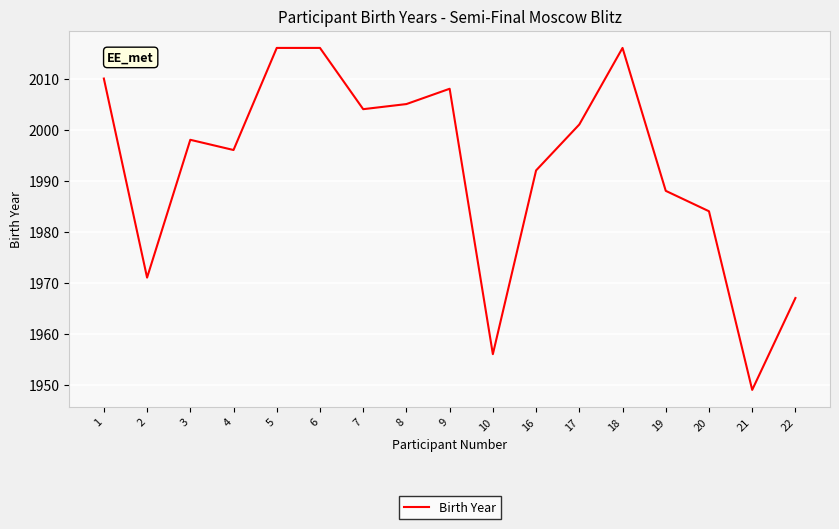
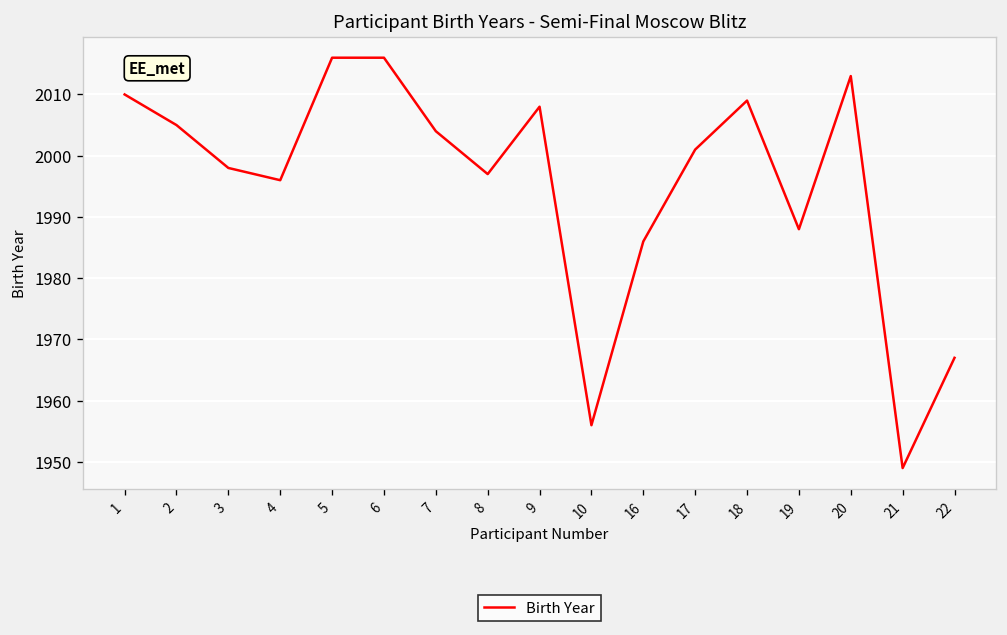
  {
    "1": 2010,
-   "2": 1971,
+   "2": 2005,
    "3": 1998,
    "4": 1996,
    "5": 2016,
    "6": 2016,
    "7": 2004,
-   "8": 2005,
+   "8": 1997,
    "9": 2008,
    "10": 1956,
-   "16": 1992,
+   "16": 1986,
    "17": 2001,
-   "18": 2016,
+   "18": 2009,
    "19": 1988,
-   "20": 1984,
+   "20": 2013,
    "21": 1949,
    "22": 1967
  }
